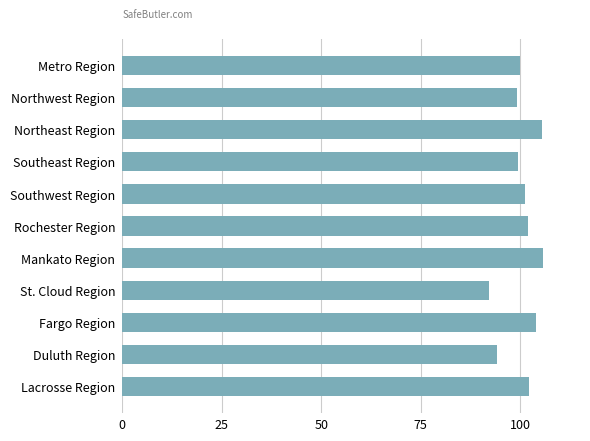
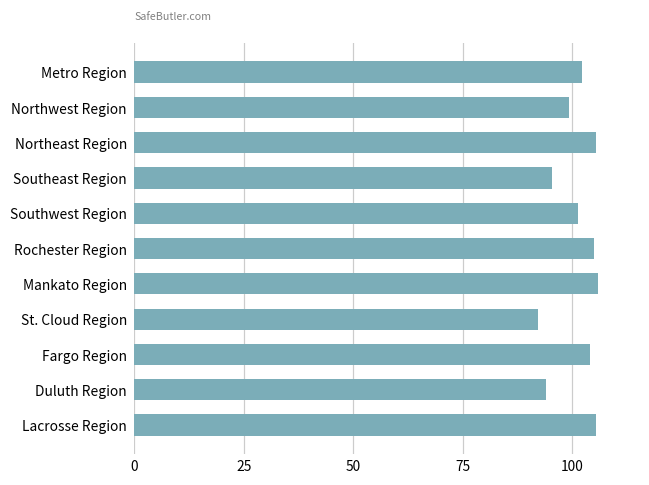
  {
-   "Metro Region": 100,
+   "Metro Region": 102,
    "Northwest Region": 99,
    "Northeast Region": 106,
-   "Southeast Region": 100,
+   "Southeast Region": 95,
    "Southwest Region": 101,
-   "Rochester Region": 102,
+   "Rochester Region": 105,
    "Mankato Region": 106,
    "St. Cloud Region": 92,
    "Fargo Region": 104,
    "Duluth Region": 94,
-   "Lacrosse Region": 102
+   "Lacrosse Region": 105
  }
